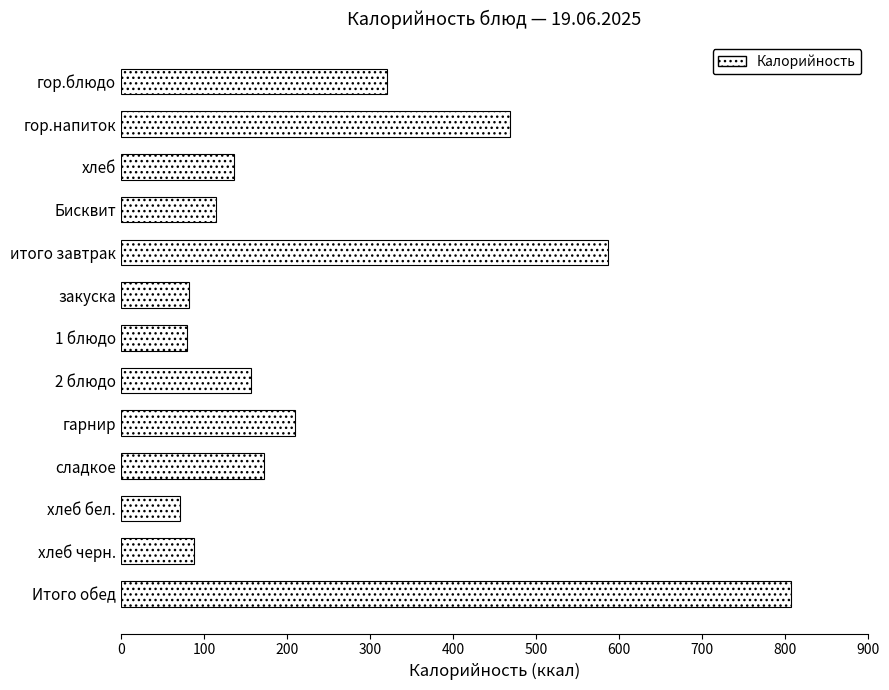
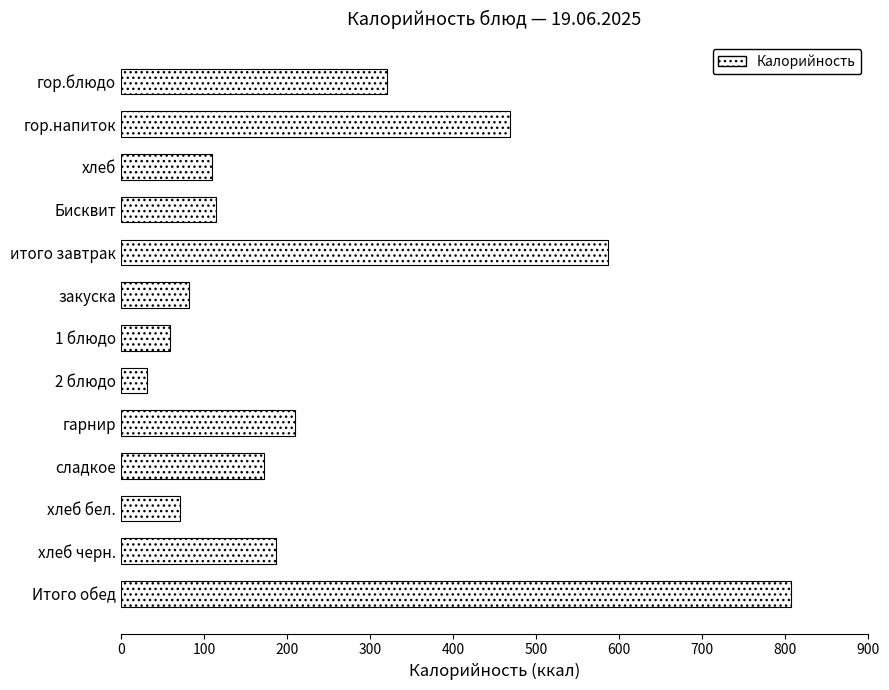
  {
    "гор.блюдо": 320,
    "гор.напиток": 470,
-   "хлеб": 140,
+   "хлеб": 110,
    "Бисквит": 110,
    "итого завтрак": 590,
    "закуска": 80,
-   "1 блюдо": 80,
-   "2 блюдо": 160,
+   "1 блюдо": 60,
+   "2 блюдо": 30,
    "гарнир": 210,
    "сладкое": 170,
    "хлеб бел.": 70,
-   "хлеб черн.": 90,
+   "хлеб черн.": 190,
    "Итого обед": 810
  }
